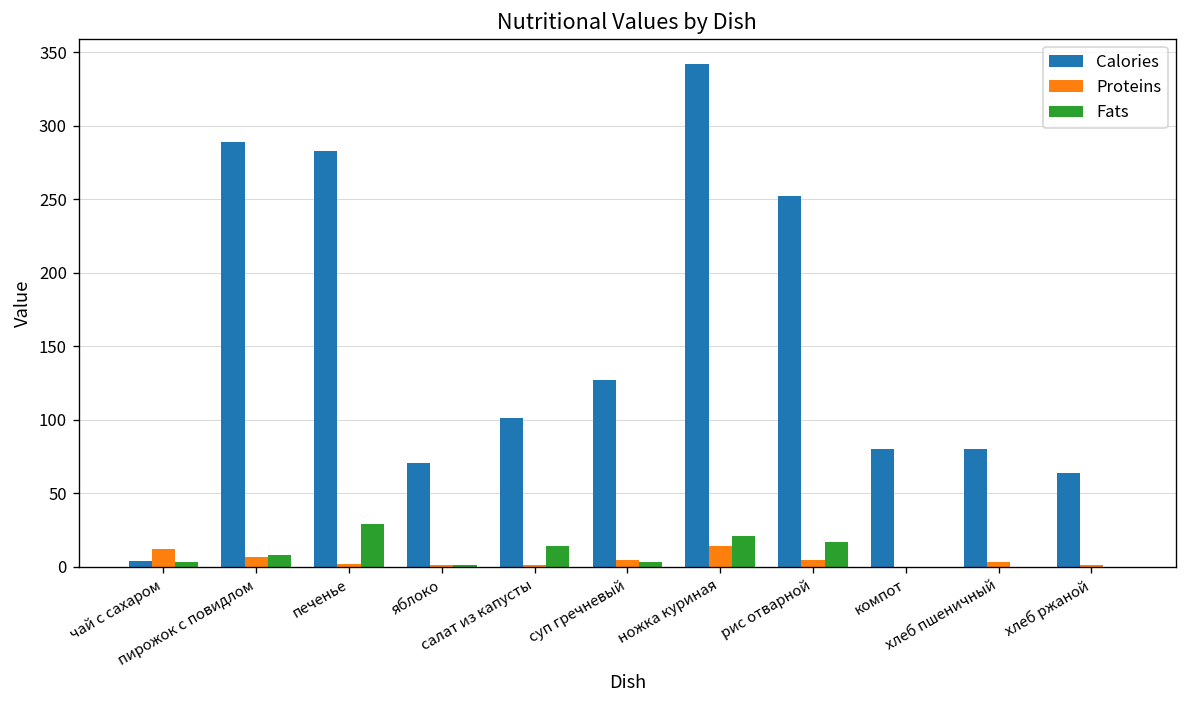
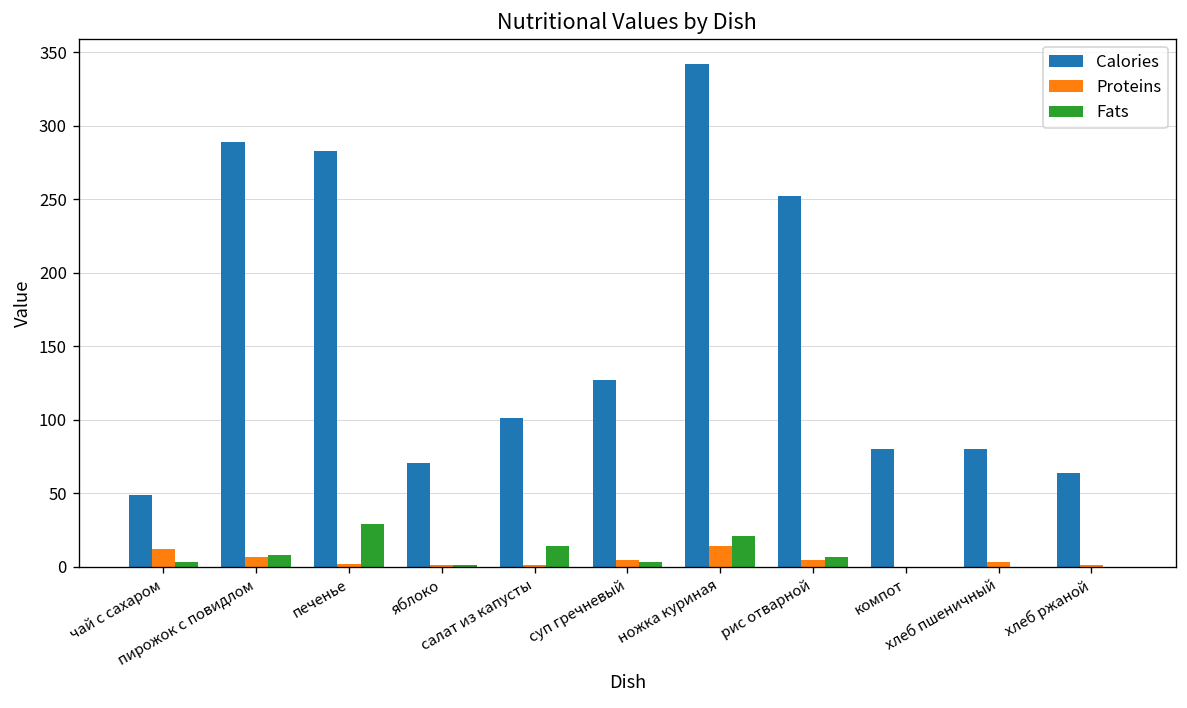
  {
    "Calories": {
-     "чай с сахаром": 4,
+     "чай с сахаром": 49,
      "пирожок с повидлом": 289,
      "печенье": 283,
      "яблоко": 71,
      "салат из капусты": 101,
      "суп гречневый": 127,
      "ножка куриная": 342,
      "рис отварной": 252,
      "компот": 80,
      "хлеб пшеничный": 80,
      "хлеб ржаной": 64
    },
    "Proteins": {
      "чай с сахаром": 12,
      "пирожок с повидлом": 7,
      "суп гречневый": 5,
      "ножка куриная": 14,
      "рис отварной": 5,
      "компот": 0,
      "хлеб пшеничный": 3
    },
    "Fats": {
      "чай с сахаром": 3,
      "пирожок с повидлом": 8,
      "печенье": 29,
      "салат из капусты": 14,
      "суп гречневый": 3,
      "ножка куриная": 21,
-     "рис отварной": 17,
+     "рис отварной": 7,
      "компот": 0,
      "хлеб пшеничный": 0,
      "хлеб ржаной": 0
    }
  }
